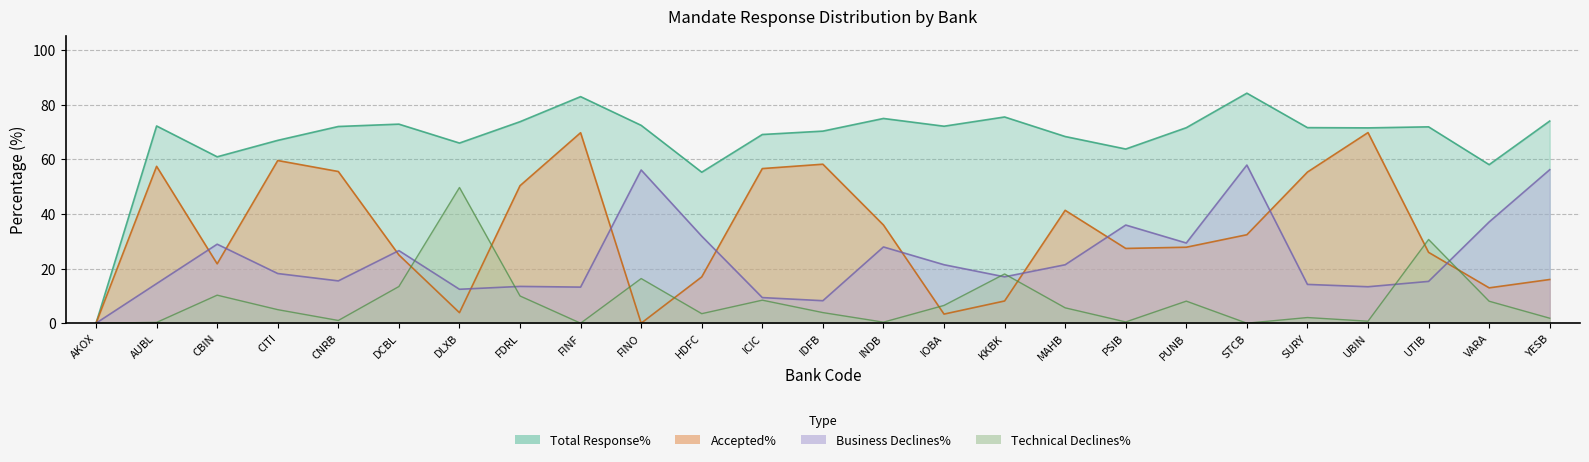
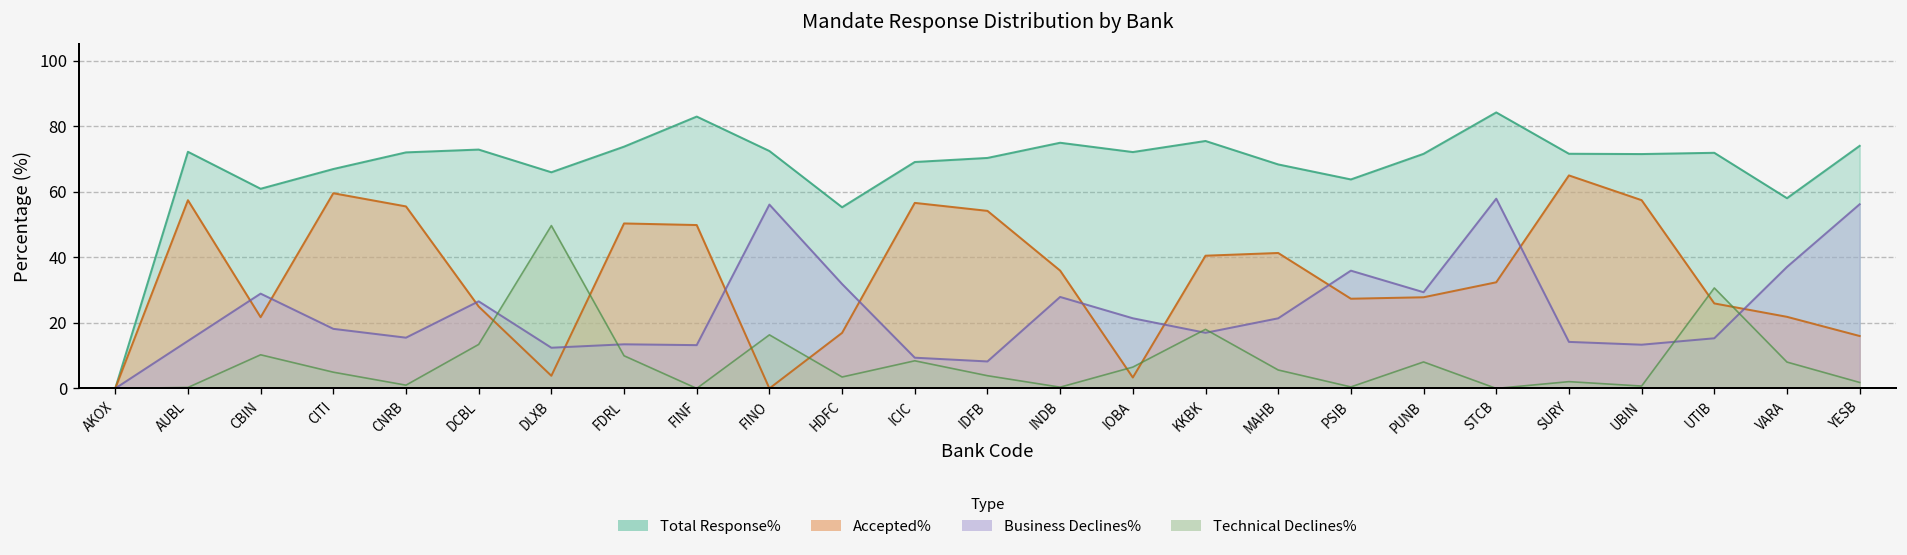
  {
    "Accepted%": {
      "AUBL": 57,
      "CBIN": 22,
      "CITI": 60,
      "CNRB": 56,
      "DCBL": 25,
      "DLXB": 4,
      "FDRL": 50,
-     "FINF": 70,
+     "FINF": 50,
      "FINO": 0,
      "HDFC": 17,
      "ICIC": 57,
-     "IDFB": 58,
+     "IDFB": 54,
      "INDB": 36,
      "IOBA": 3,
-     "KKBK": 8,
+     "KKBK": 40,
      "MAHB": 41,
      "PSIB": 27,
      "PUNB": 28,
      "STCB": 32,
-     "SURY": 55,
-     "UBIN": 70,
+     "SURY": 65,
+     "UBIN": 57,
      "UTIB": 26,
-     "VARA": 13,
+     "VARA": 22,
      "YESB": 16
    }
  }
